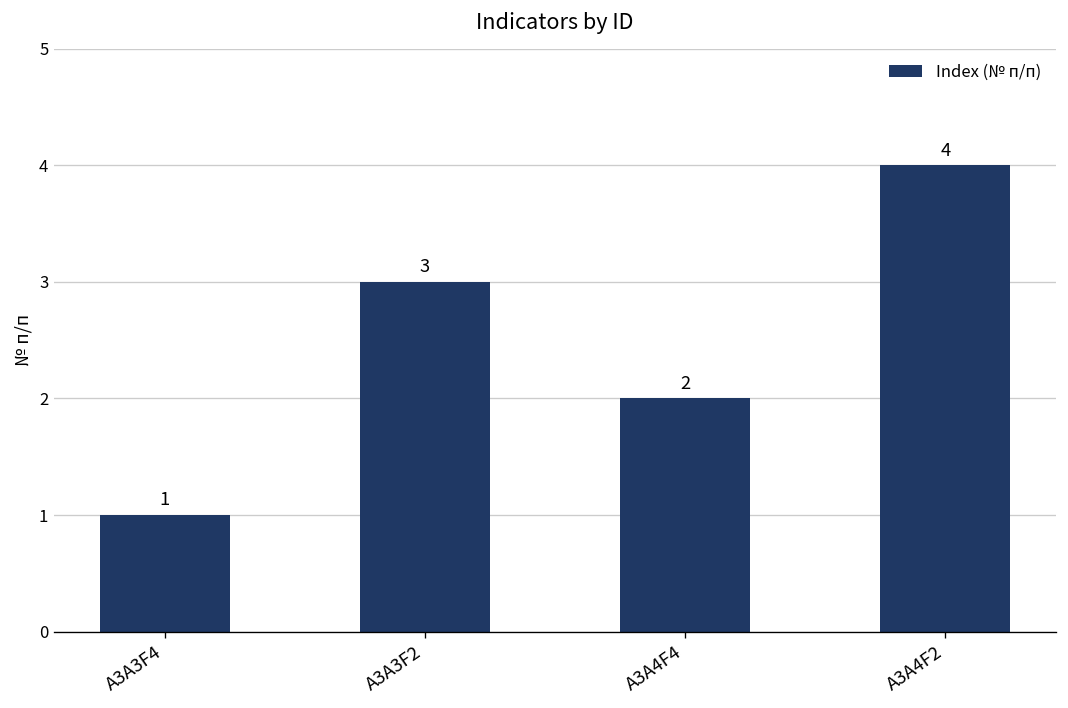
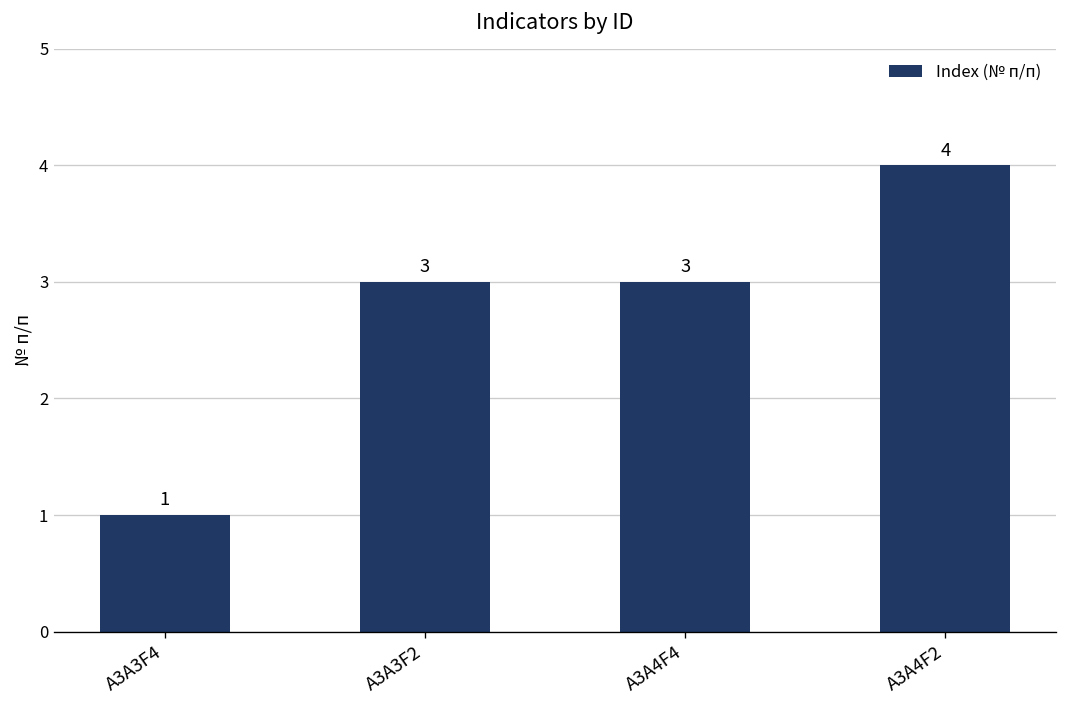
  {
    "A3A3F4": 1,
    "A3A3F2": 3,
-   "A3A4F4": 2,
+   "A3A4F4": 3,
    "A3A4F2": 4
  }
